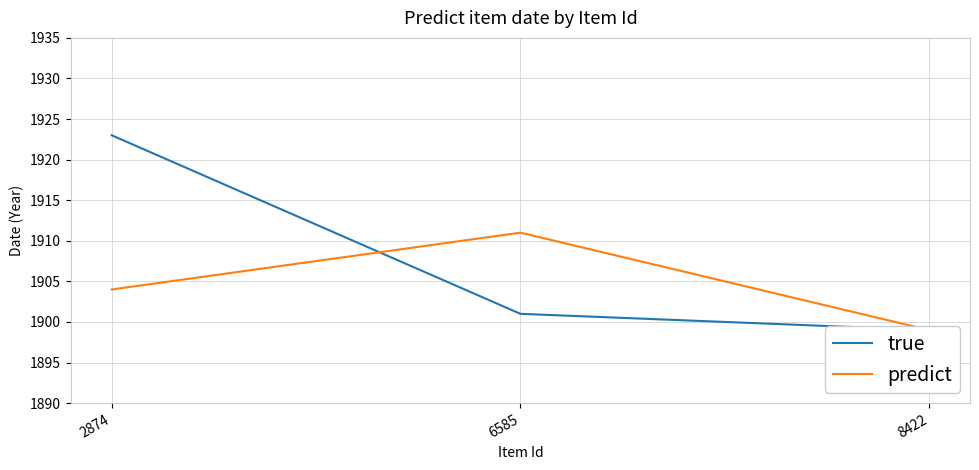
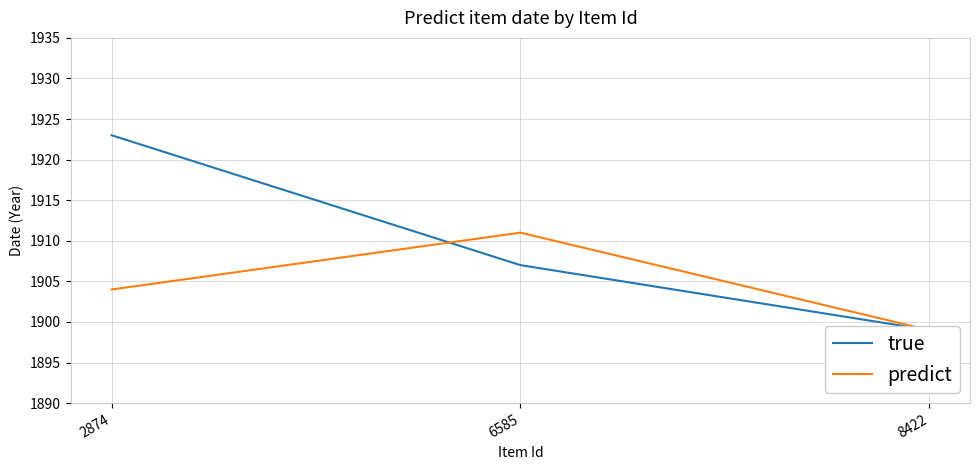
  {
    "true": {
      "2874": 1923,
-     "6585": 1901
+     "6585": 1907
    },
    "predict": {
      "2874": 1904,
      "6585": 1911
    }
  }
